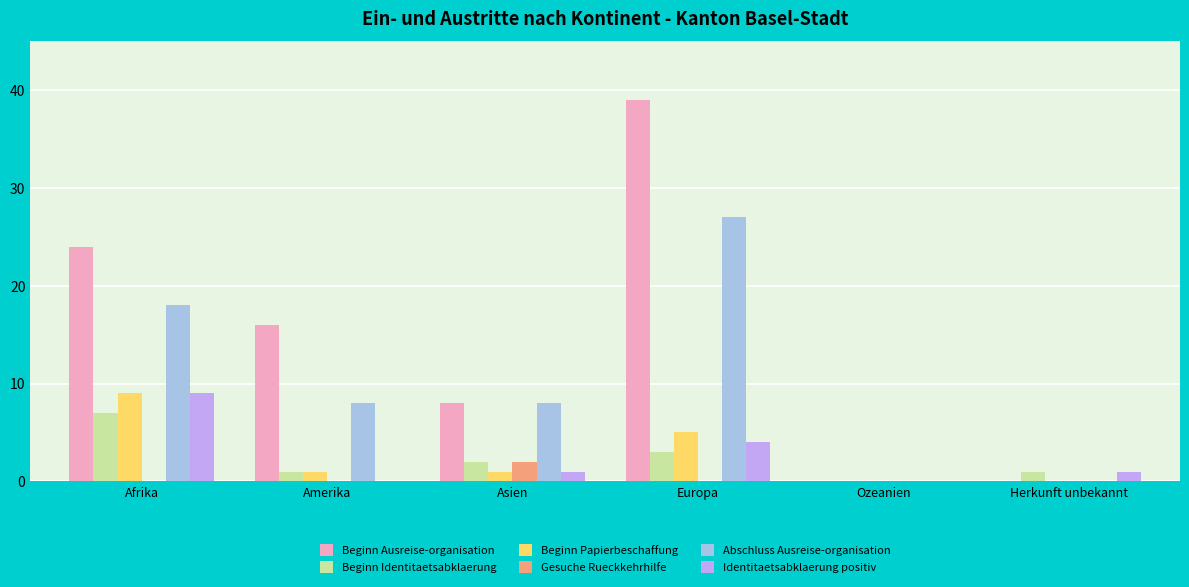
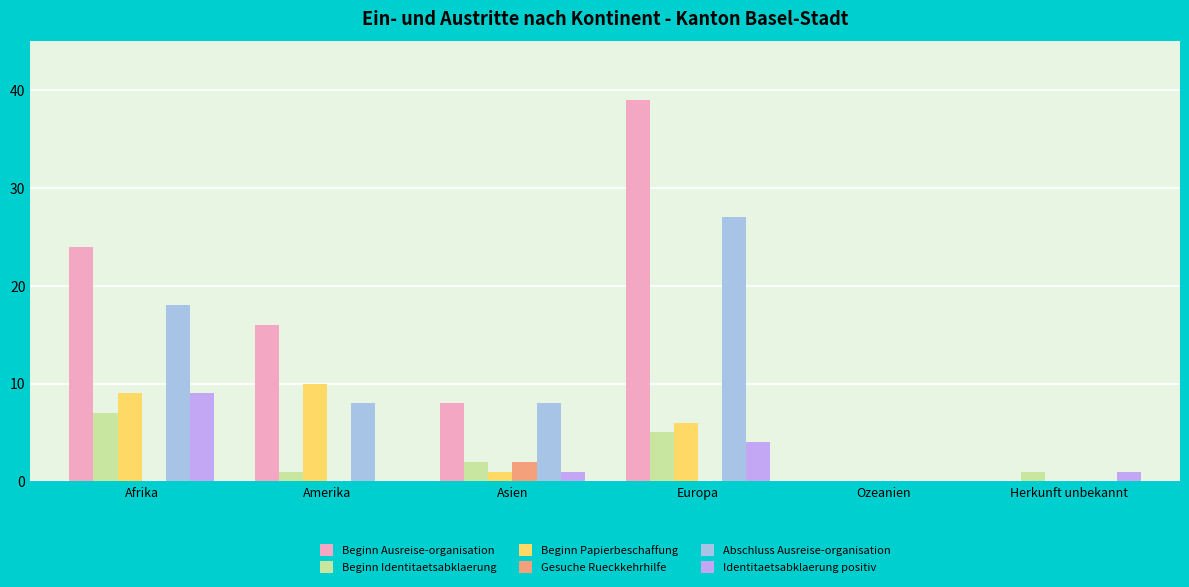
  {
    "Beginn Ausreise-organisation": {
      "Afrika": 24,
      "Amerika": 16,
      "Asien": 8,
      "Europa": 39,
      "Ozeanien": 0,
      "Herkunft unbekannt": 0
    },
    "Beginn Identitaetsabklaerung": {
      "Afrika": 7,
      "Amerika": 1,
      "Asien": 2,
-     "Europa": 3,
+     "Europa": 5,
      "Ozeanien": 0,
      "Herkunft unbekannt": 1
    },
    "Beginn Papierbeschaffung": {
      "Afrika": 9,
-     "Amerika": 1,
+     "Amerika": 10,
      "Asien": 1,
-     "Europa": 5,
+     "Europa": 6,
      "Ozeanien": 0,
      "Herkunft unbekannt": 0
    },
    "Gesuche Rueckkehrhilfe": {
      "Afrika": 0,
      "Amerika": 0,
      "Asien": 2,
      "Europa": 0,
      "Ozeanien": 0,
      "Herkunft unbekannt": 0
    }
  }
